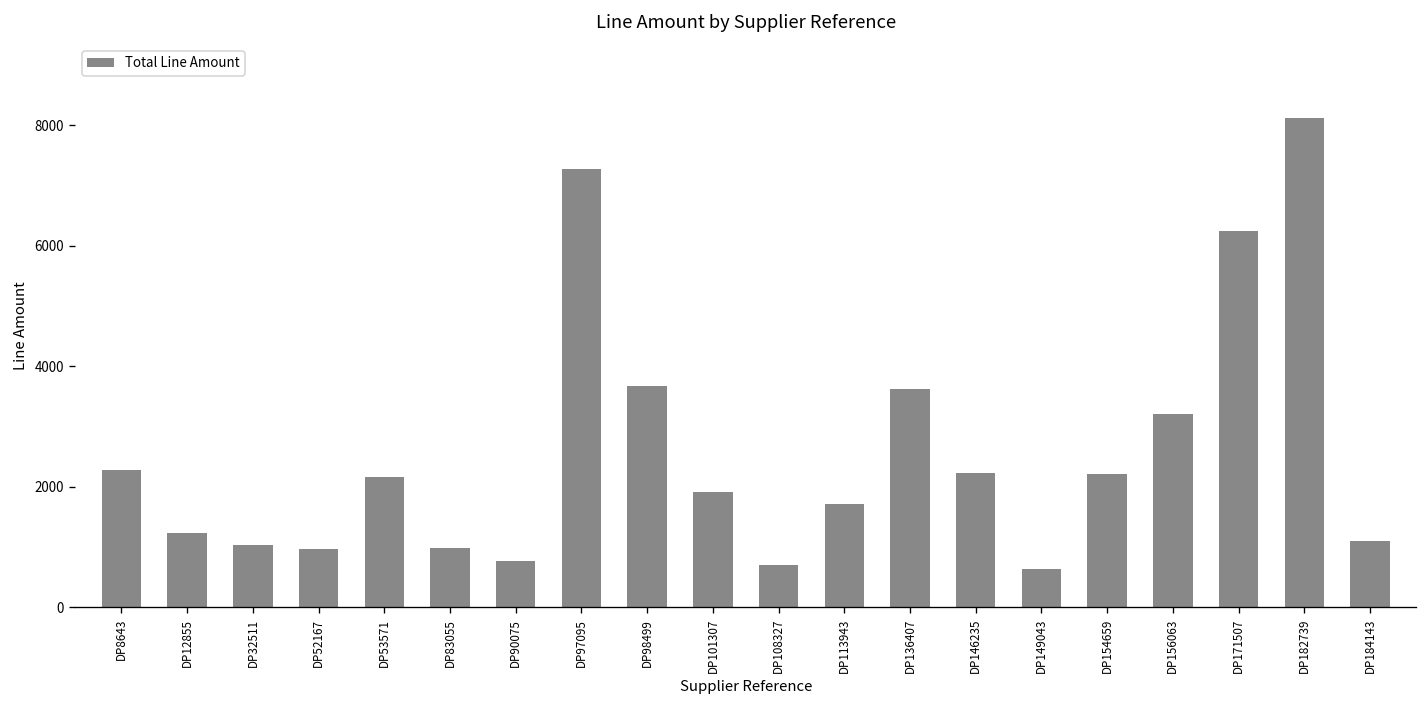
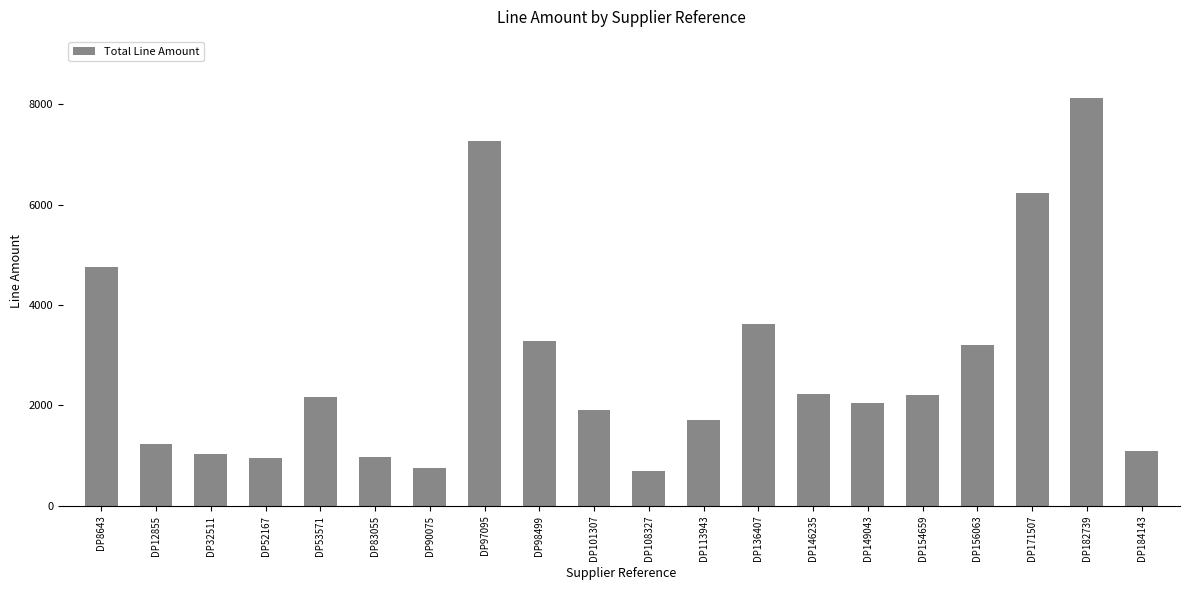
  {
-   "DP8643": 2300,
+   "DP8643": 4800,
    "DP12855": 1200,
    "DP32511": 1000,
    "DP52167": 1000,
    "DP53571": 2200,
    "DP83055": 1000,
    "DP90075": 800,
    "DP97095": 7300,
-   "DP98499": 3700,
+   "DP98499": 3300,
    "DP101307": 1900,
    "DP108327": 700,
    "DP113943": 1700,
    "DP136407": 3600,
    "DP146235": 2200,
-   "DP149043": 600,
+   "DP149043": 2000,
    "DP154659": 2200,
    "DP156063": 3200,
    "DP171507": 6200,
    "DP182739": 8100,
    "DP184143": 1100
  }
